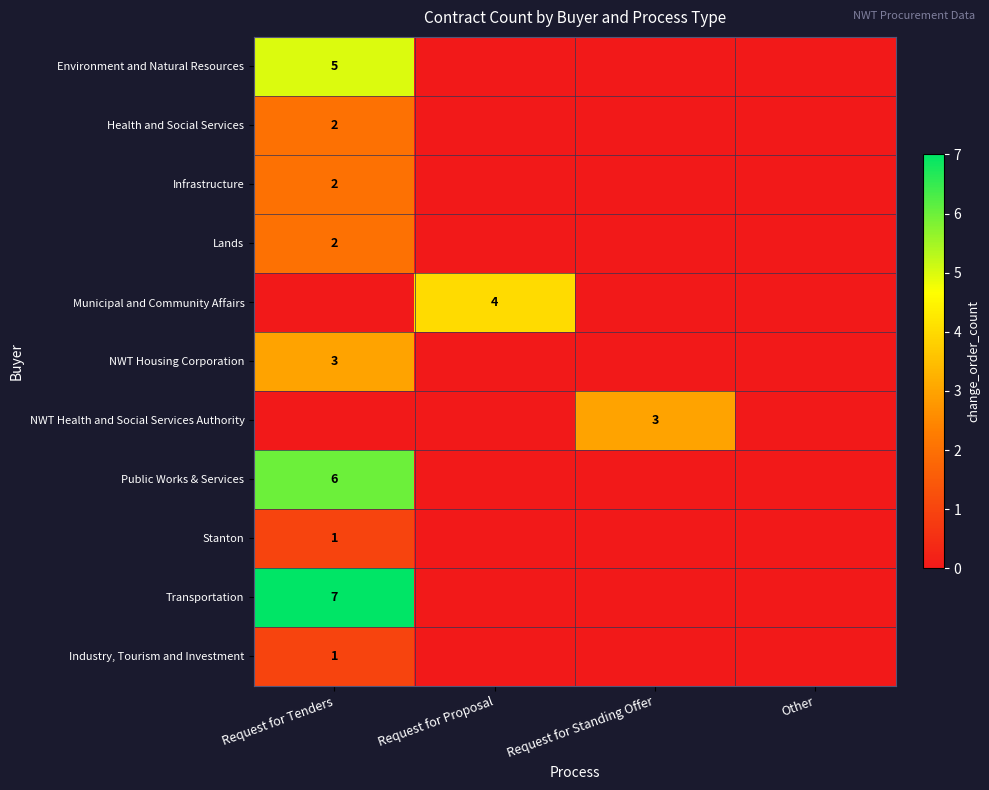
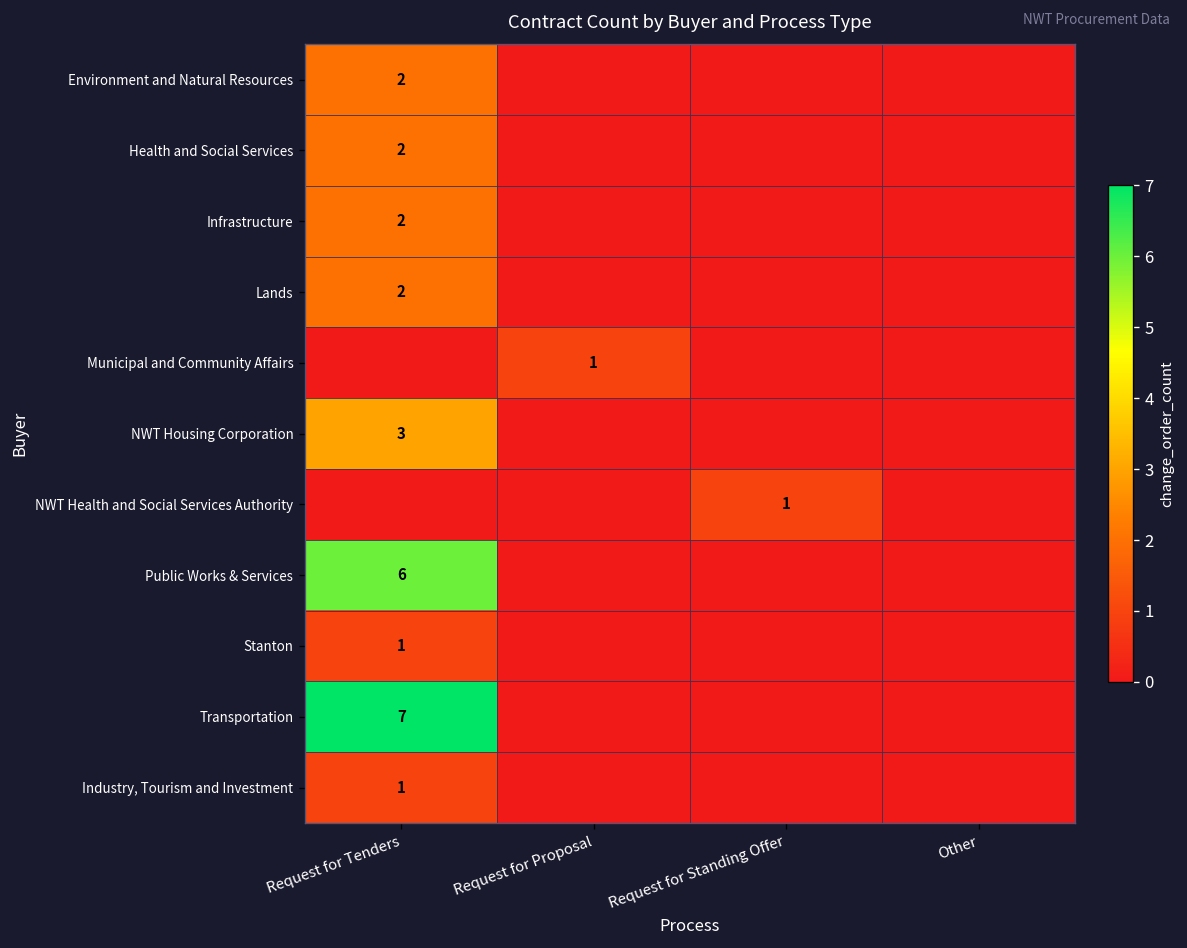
  {
    "Environment and Natural Resources": {
-     "Request for Tenders": 5
+     "Request for Tenders": 2
    },
    "Health and Social Services": {
      "Request for Tenders": 2
    },
    "Infrastructure": {
      "Request for Tenders": 2
    },
    "Lands": {
      "Request for Tenders": 2
    },
    "Municipal and Community Affairs": {
-     "Request for Proposal": 4
+     "Request for Proposal": 1
    },
    "NWT Housing Corporation": {
      "Request for Tenders": 3
    },
    "NWT Health and Social Services Authority": {
-     "Request for Standing Offer": 3
+     "Request for Standing Offer": 1
    },
    "Public Works & Services": {
      "Request for Tenders": 6
    },
    "Stanton": {
      "Request for Tenders": 1
    },
    "Transportation": {
      "Request for Tenders": 7
    },
    "Industry, Tourism and Investment": {
      "Request for Tenders": 1
    }
  }
